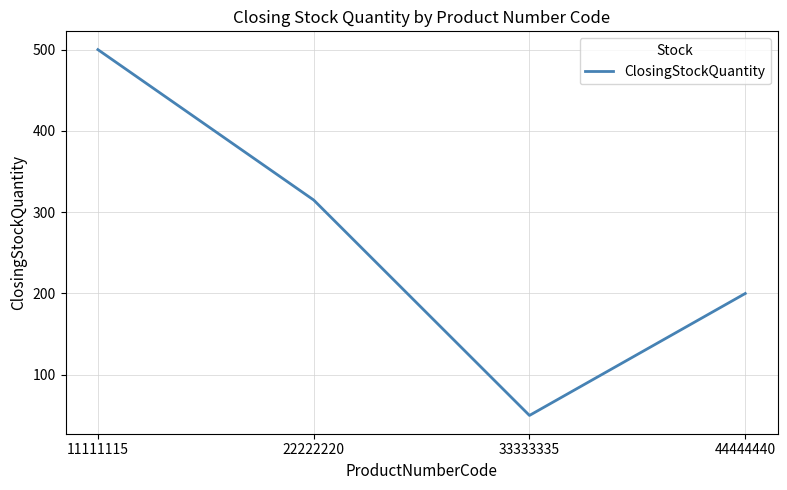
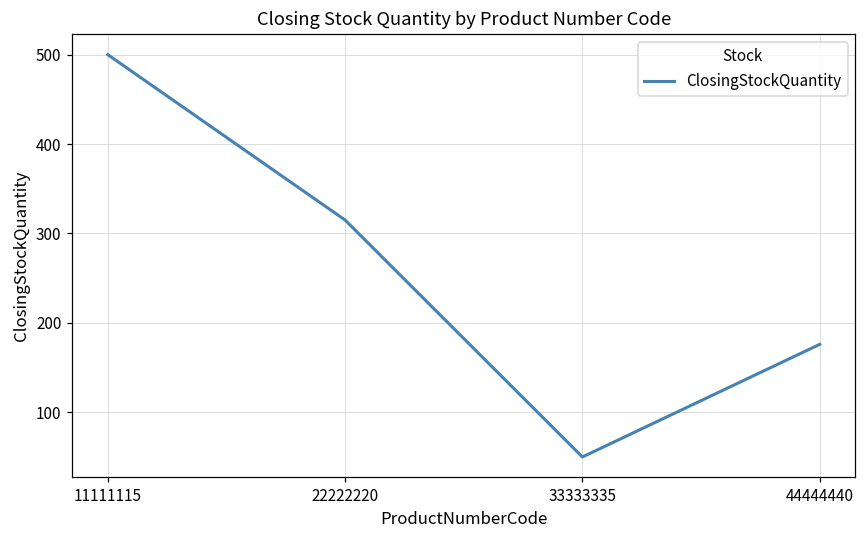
  {
    "11111115": 500,
    "22222220": 320,
    "33333335": 50,
-   "44444440": 200
+   "44444440": 180
  }
